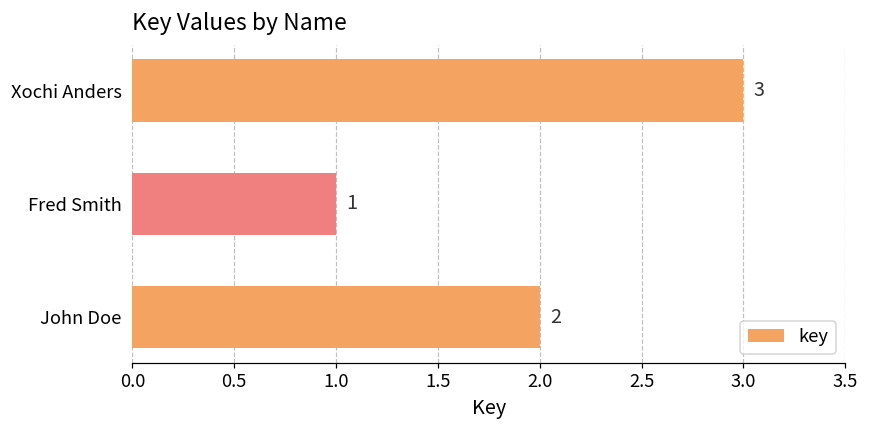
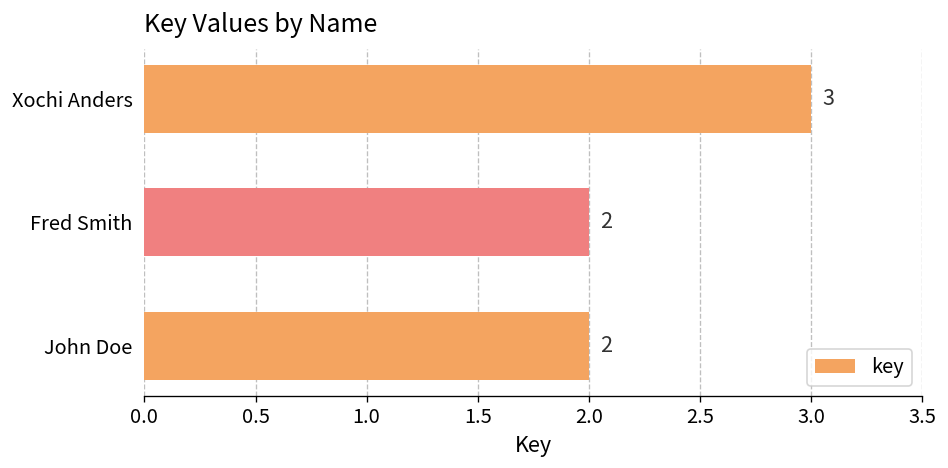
  {
    "Xochi Anders": 3,
-   "Fred Smith": 1,
+   "Fred Smith": 2,
    "John Doe": 2
  }
